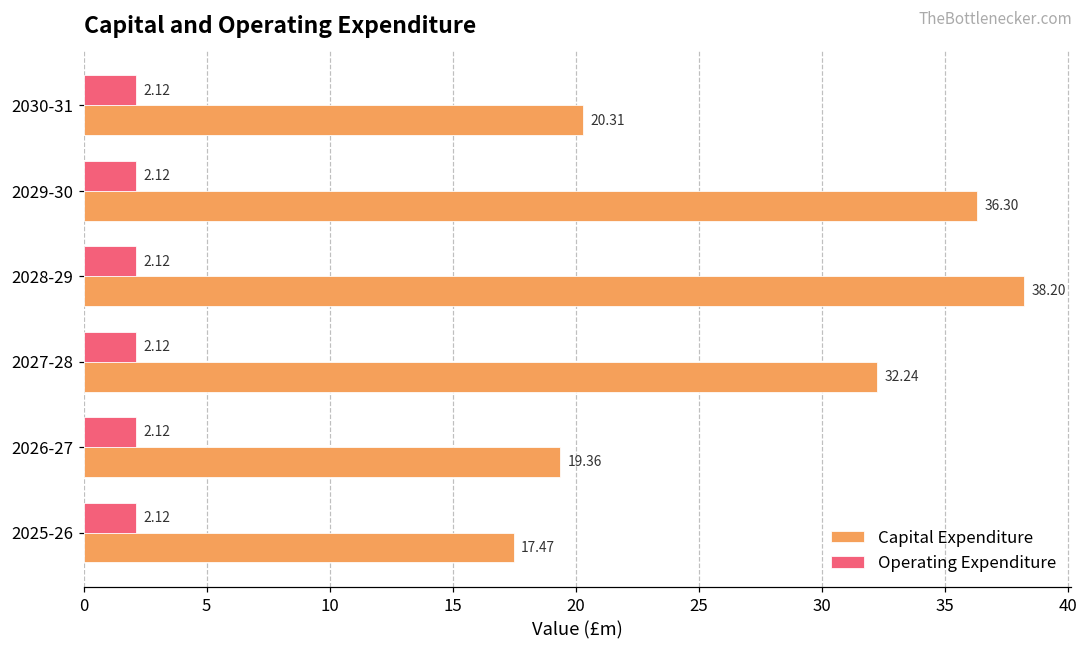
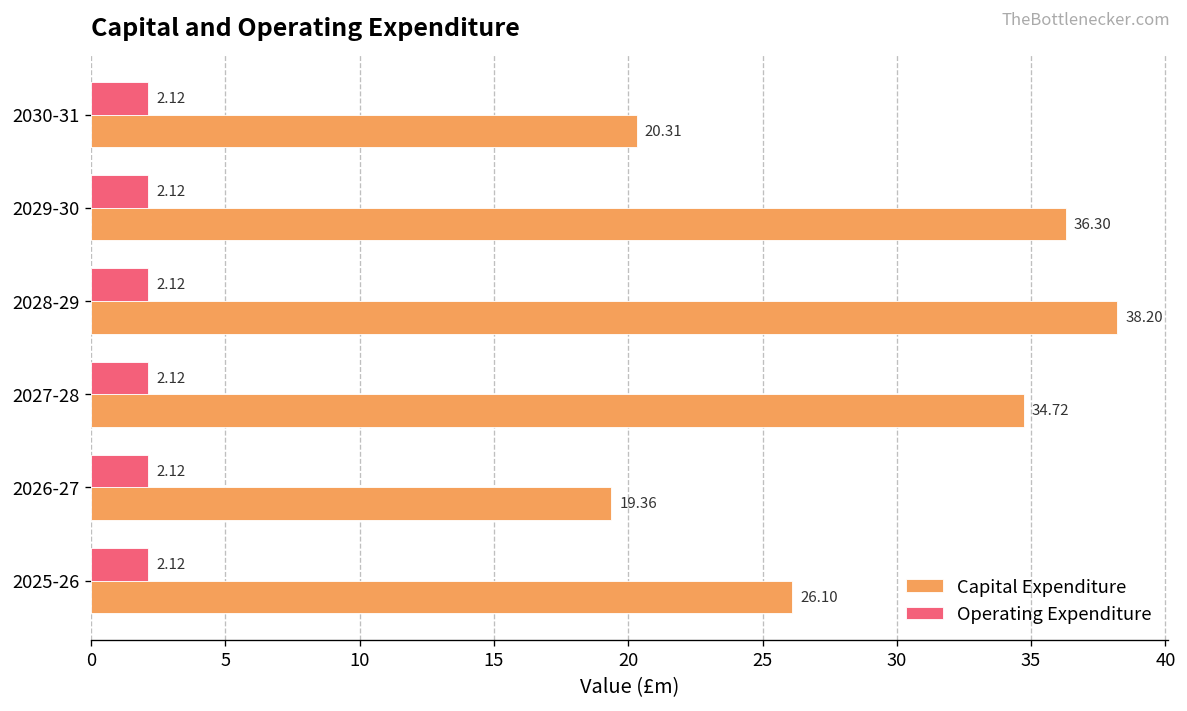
  {
    "Capital Expenditure": {
      "2030-31": 20.31,
      "2029-30": 36.30,
      "2028-29": 38.20,
-     "2027-28": 32.24,
+     "2027-28": 34.72,
      "2026-27": 19.36,
-     "2025-26": 17.47
+     "2025-26": 26.10
    },
    "Operating Expenditure": {
      "2030-31": 2.12,
      "2029-30": 2.12,
      "2028-29": 2.12,
      "2027-28": 2.12,
      "2026-27": 2.12,
      "2025-26": 2.12
    }
  }
